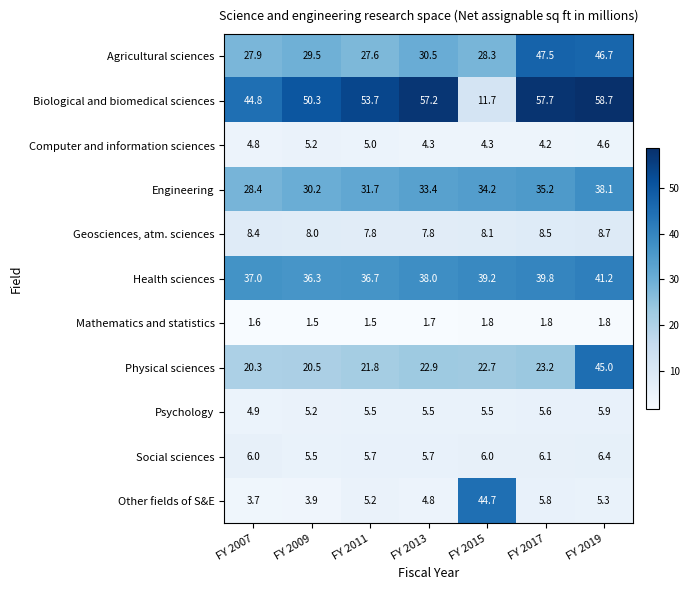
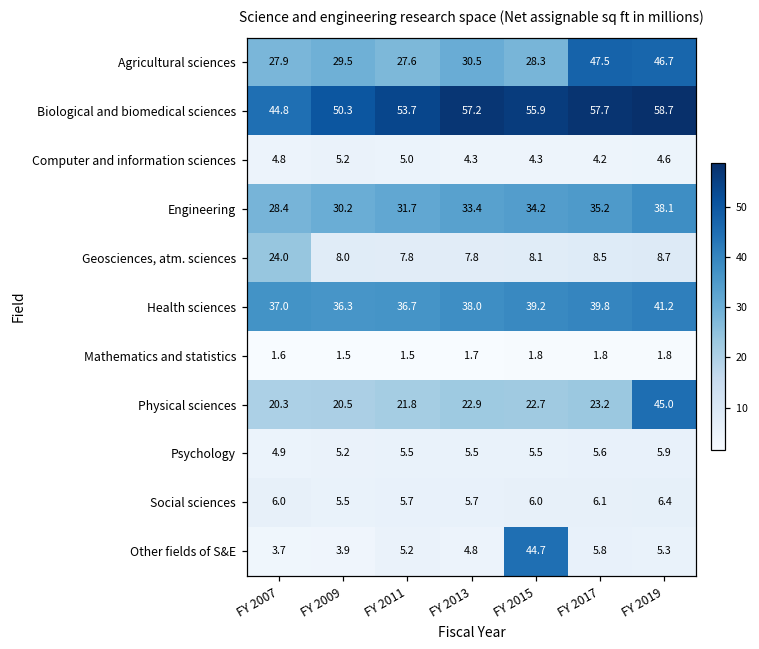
  {
    "Agricultural sciences": {
      "FY 2007": 27.9,
      "FY 2009": 29.5,
      "FY 2011": 27.6,
      "FY 2013": 30.5,
      "FY 2015": 28.3,
      "FY 2017": 47.5,
      "FY 2019": 46.7
    },
    "Biological and biomedical sciences": {
      "FY 2007": 44.8,
      "FY 2009": 50.3,
      "FY 2011": 53.7,
      "FY 2013": 57.2,
-     "FY 2015": 11.7,
+     "FY 2015": 55.9,
      "FY 2017": 57.7,
      "FY 2019": 58.7
    },
    "Computer and information sciences": {
      "FY 2007": 4.8,
      "FY 2009": 5.2,
      "FY 2011": 5.0,
      "FY 2013": 4.3,
      "FY 2015": 4.3,
      "FY 2017": 4.2,
      "FY 2019": 4.6
    },
    "Engineering": {
      "FY 2007": 28.4,
      "FY 2009": 30.2,
      "FY 2011": 31.7,
      "FY 2013": 33.4,
      "FY 2015": 34.2,
      "FY 2017": 35.2,
      "FY 2019": 38.1
    },
    "Geosciences, atm. sciences": {
-     "FY 2007": 8.4,
+     "FY 2007": 24.0,
      "FY 2009": 8.0,
      "FY 2011": 7.8,
      "FY 2013": 7.8,
      "FY 2015": 8.1,
      "FY 2017": 8.5,
      "FY 2019": 8.7
    },
    "Health sciences": {
      "FY 2007": 37.0,
      "FY 2009": 36.3,
      "FY 2011": 36.7,
      "FY 2013": 38.0,
      "FY 2015": 39.2,
      "FY 2017": 39.8,
      "FY 2019": 41.2
    },
    "Mathematics and statistics": {
      "FY 2007": 1.6,
      "FY 2009": 1.5,
      "FY 2011": 1.5,
      "FY 2013": 1.7,
      "FY 2015": 1.8,
      "FY 2017": 1.8,
      "FY 2019": 1.8
    },
    "Physical sciences": {
      "FY 2007": 20.3,
      "FY 2009": 20.5,
      "FY 2011": 21.8,
      "FY 2013": 22.9,
      "FY 2015": 22.7,
      "FY 2017": 23.2,
      "FY 2019": 45.0
    },
    "Psychology": {
      "FY 2007": 4.9,
      "FY 2009": 5.2,
      "FY 2011": 5.5,
      "FY 2013": 5.5,
      "FY 2015": 5.5,
      "FY 2017": 5.6,
      "FY 2019": 5.9
    },
    "Social sciences": {
      "FY 2007": 6.0,
      "FY 2009": 5.5,
      "FY 2011": 5.7,
      "FY 2013": 5.7,
      "FY 2015": 6.0,
      "FY 2017": 6.1,
      "FY 2019": 6.4
    },
    "Other fields of S&E": {
      "FY 2007": 3.7,
      "FY 2009": 3.9,
      "FY 2011": 5.2,
      "FY 2013": 4.8,
      "FY 2015": 44.7,
      "FY 2017": 5.8,
      "FY 2019": 5.3
    }
  }
